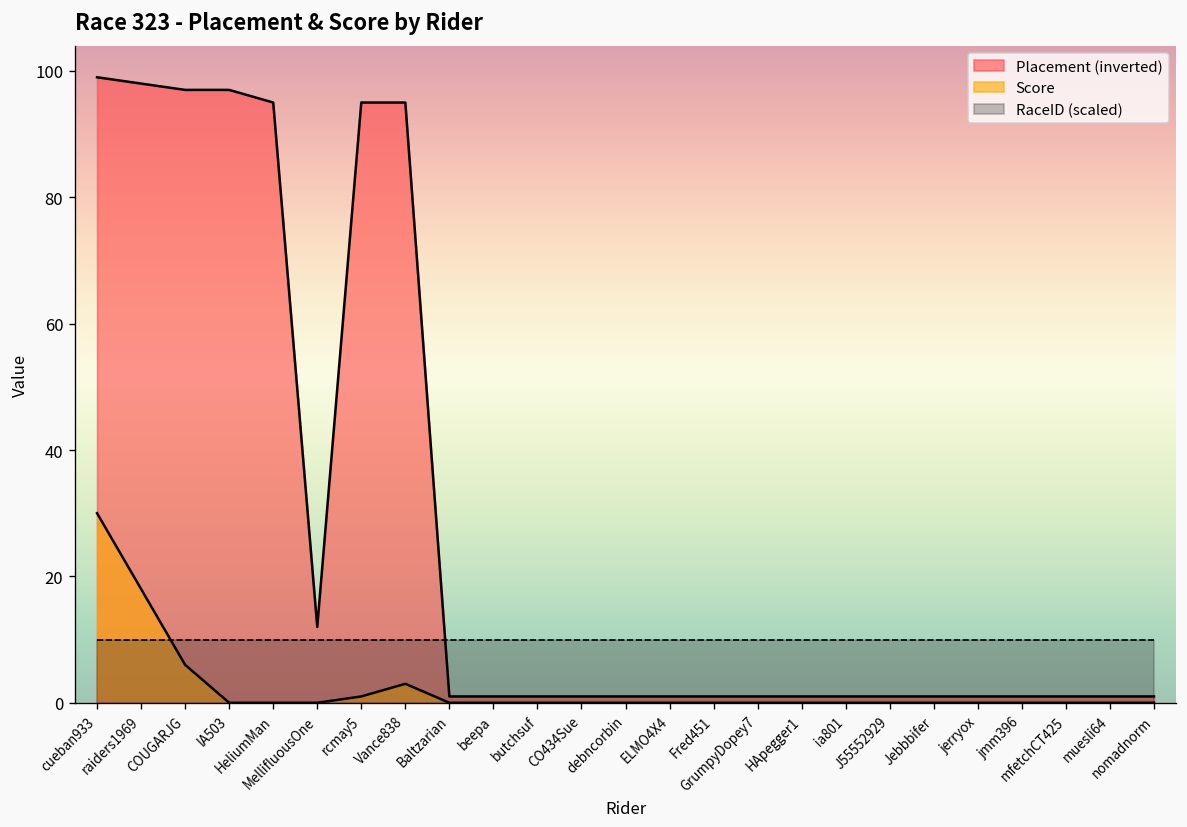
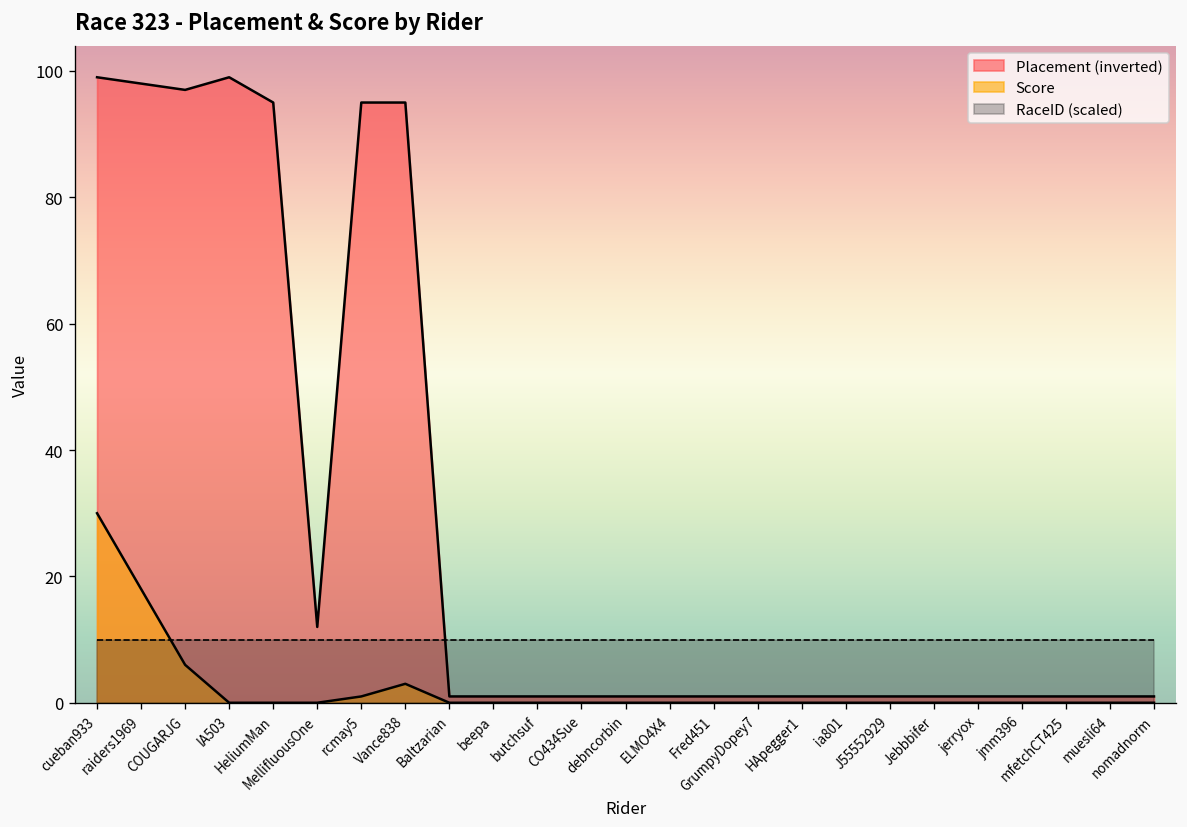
  {
    "Placement (inverted)": {
      "cueban933": 99,
      "raiders1969": 98,
      "COUGARJG": 97,
-     "IA503": 97,
+     "IA503": 99,
      "HeliumMan": 95,
      "MellifluousOne": 12,
      "rcmay5": 95,
      "Vance838": 95,
      "Baltzarian": 1,
      "beepa": 1,
      "butchsuf": 1,
      "CO434Sue": 1,
      "debncorbin": 1,
      "ELMO4X4": 1,
      "Fred451": 1,
      "GrumpyDopey7": 1,
      "HApegger1": 1,
      "ia801": 1,
      "J55552929": 1,
      "Jebbbifer": 1,
      "jerryox": 1,
      "jmm396": 1,
      "mfetchCT425": 1,
      "muesli64": 1,
      "nomadnorm": 1
    },
    "Score": {
      "cueban933": 30,
      "raiders1969": 18,
      "COUGARJG": 6,
      "IA503": 0,
      "HeliumMan": 0,
      "MellifluousOne": 0,
      "rcmay5": 1,
      "Vance838": 3,
      "Baltzarian": 0,
      "beepa": 0,
      "butchsuf": 0,
      "CO434Sue": 0,
      "debncorbin": 0,
      "ELMO4X4": 0,
      "Fred451": 0,
      "GrumpyDopey7": 0,
      "HApegger1": 0,
      "ia801": 0,
      "J55552929": 0,
      "Jebbbifer": 0,
      "jerryox": 0,
      "jmm396": 0,
      "mfetchCT425": 0,
      "muesli64": 0,
      "nomadnorm": 0
    },
    "RaceID (scaled)": {
      "cueban933": 10,
      "raiders1969": 10,
      "COUGARJG": 10,
      "IA503": 10,
      "HeliumMan": 10,
      "MellifluousOne": 10,
      "rcmay5": 10,
      "Vance838": 10,
      "Baltzarian": 10,
      "beepa": 10,
      "butchsuf": 10,
      "CO434Sue": 10,
      "debncorbin": 10,
      "ELMO4X4": 10,
      "Fred451": 10,
      "GrumpyDopey7": 10,
      "HApegger1": 10,
      "ia801": 10,
      "J55552929": 10,
      "Jebbbifer": 10,
      "jerryox": 10,
      "jmm396": 10,
      "mfetchCT425": 10,
      "muesli64": 10,
      "nomadnorm": 10
    }
  }
